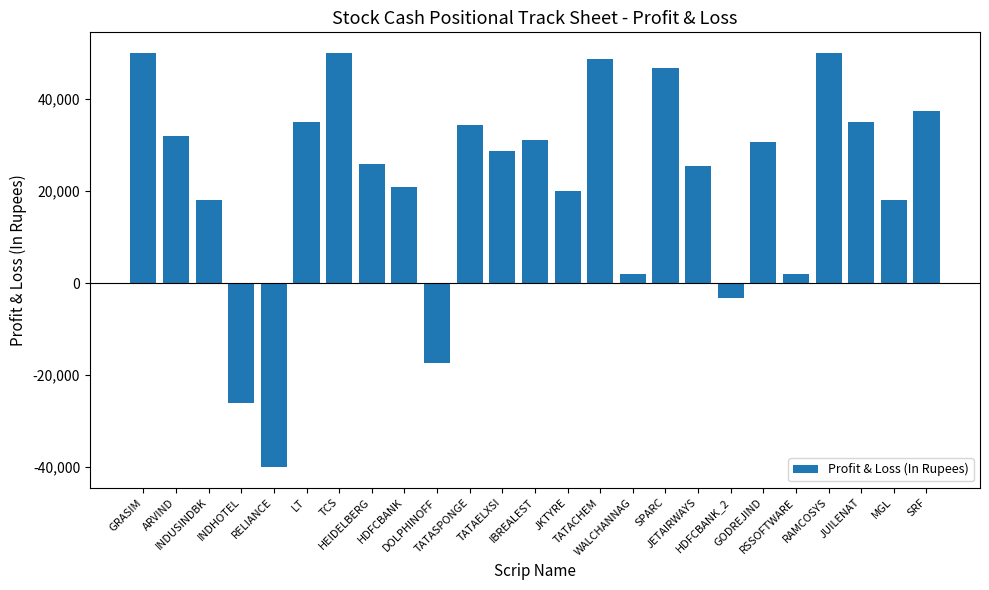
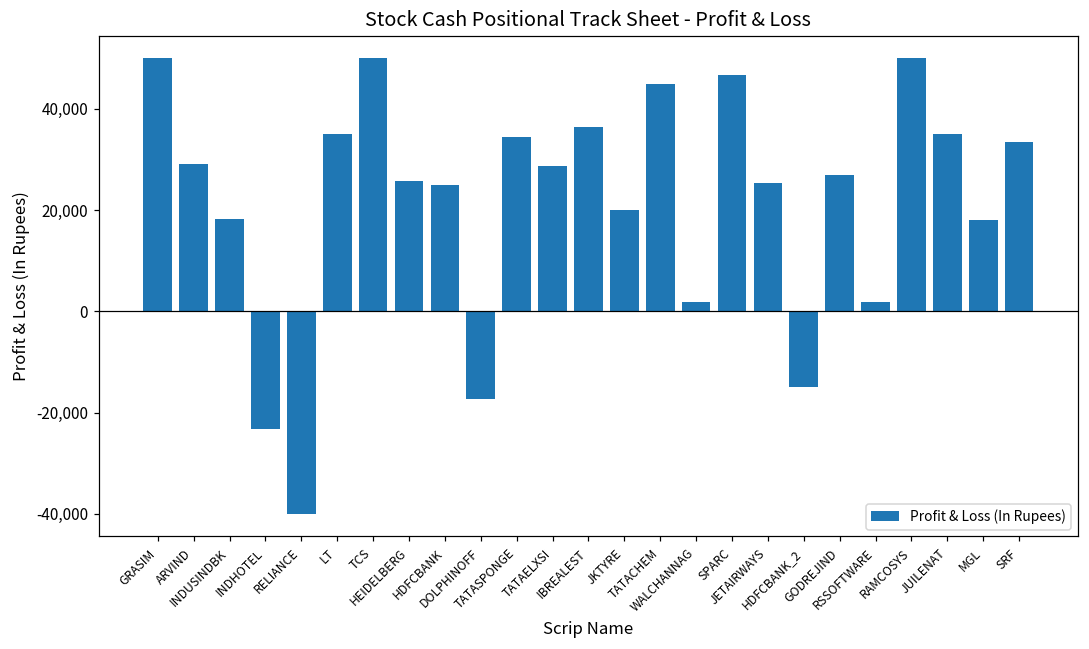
  {
    "GRASIM": "50,000",
-   "ARVIND": "32,000",
+   "ARVIND": "29,000",
    "INDUSINDBK": "18,000",
-   "INDHOTEL": "-26,000",
+   "INDHOTEL": "-23,000",
    "RELIANCE": "-40,000",
    "LT": "35,000",
    "TCS": "50,000",
    "HEIDELBERG": "26,000",
-   "HDFCBANK": "21,000",
+   "HDFCBANK": "25,000",
    "DOLPHINOFF": "-17,000",
    "TATASPONGE": "34,000",
    "TATAELXSI": "29,000",
-   "IBREALEST": "31,000",
+   "IBREALEST": "36,000",
    "JKTYRE": "20,000",
-   "TATACHEM": "49,000",
+   "TATACHEM": "45,000",
    "WALCHANNAG": "2,000",
    "SPARC": "47,000",
    "JETAIRWAYS": "25,000",
-   "HDFCBANK_2": "-3,000",
-   "GODREJIND": "31,000",
+   "HDFCBANK_2": "-15,000",
+   "GODREJIND": "27,000",
    "RSSOFTWARE": "2,000",
    "RAMCOSYS": "50,000",
    "JUILENAT": "35,000",
    "MGL": "18,000",
-   "SRF": "38,000"
+   "SRF": "33,000"
  }
